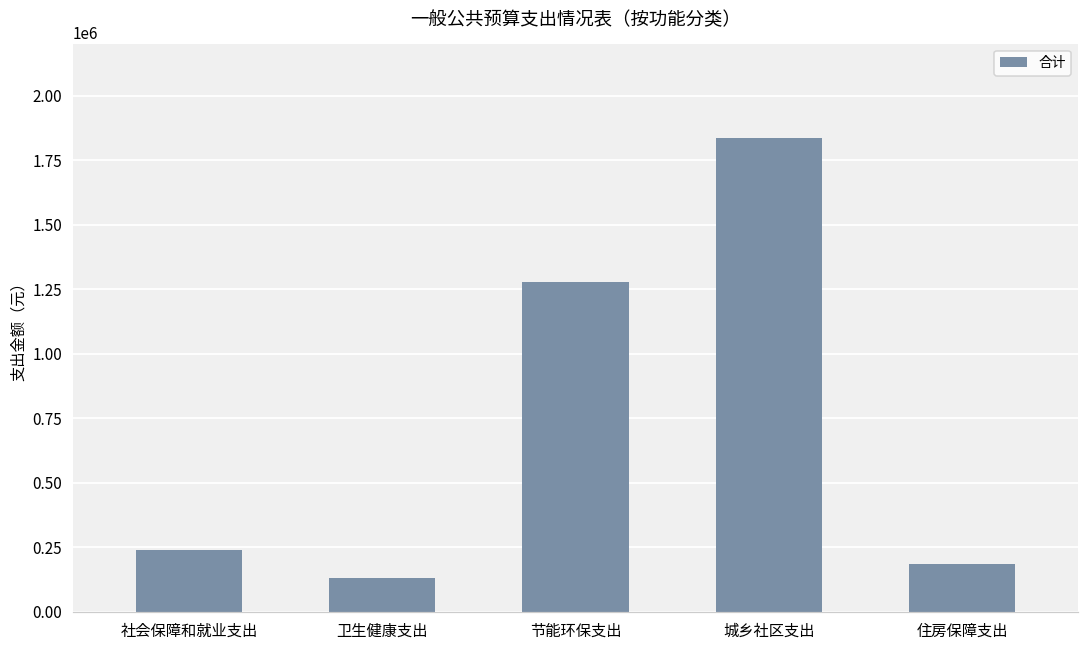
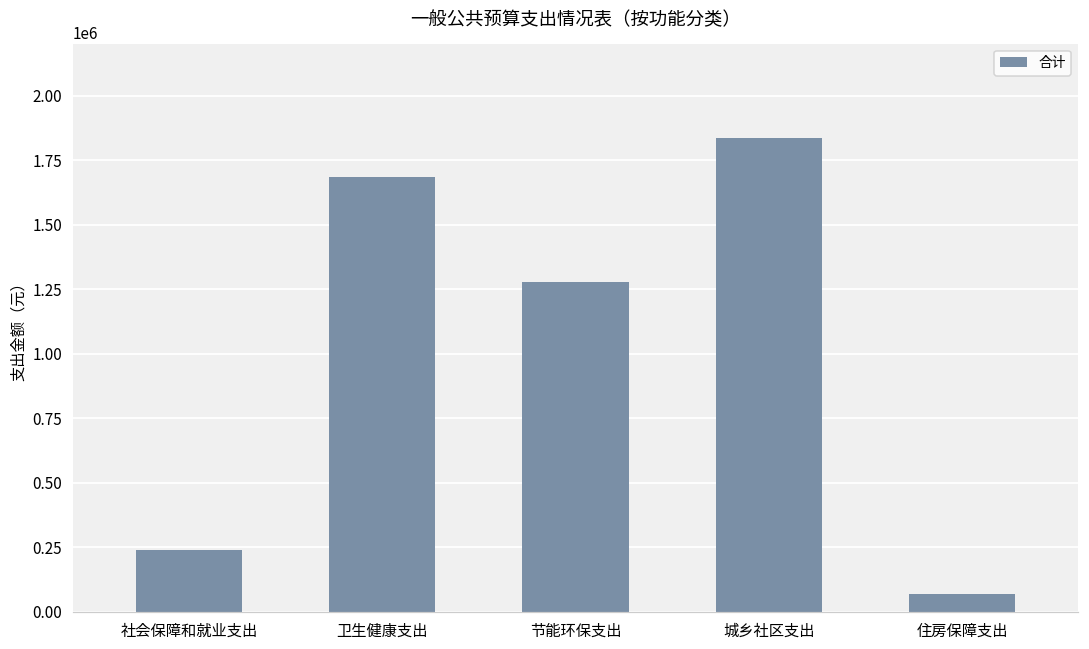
  {
    "社会保障和就业支出": 240000,
-   "卫生健康支出": 130000,
+   "卫生健康支出": 1690000,
    "节能环保支出": 1280000,
    "城乡社区支出": 1830000,
-   "住房保障支出": 180000
+   "住房保障支出": 70000
  }
